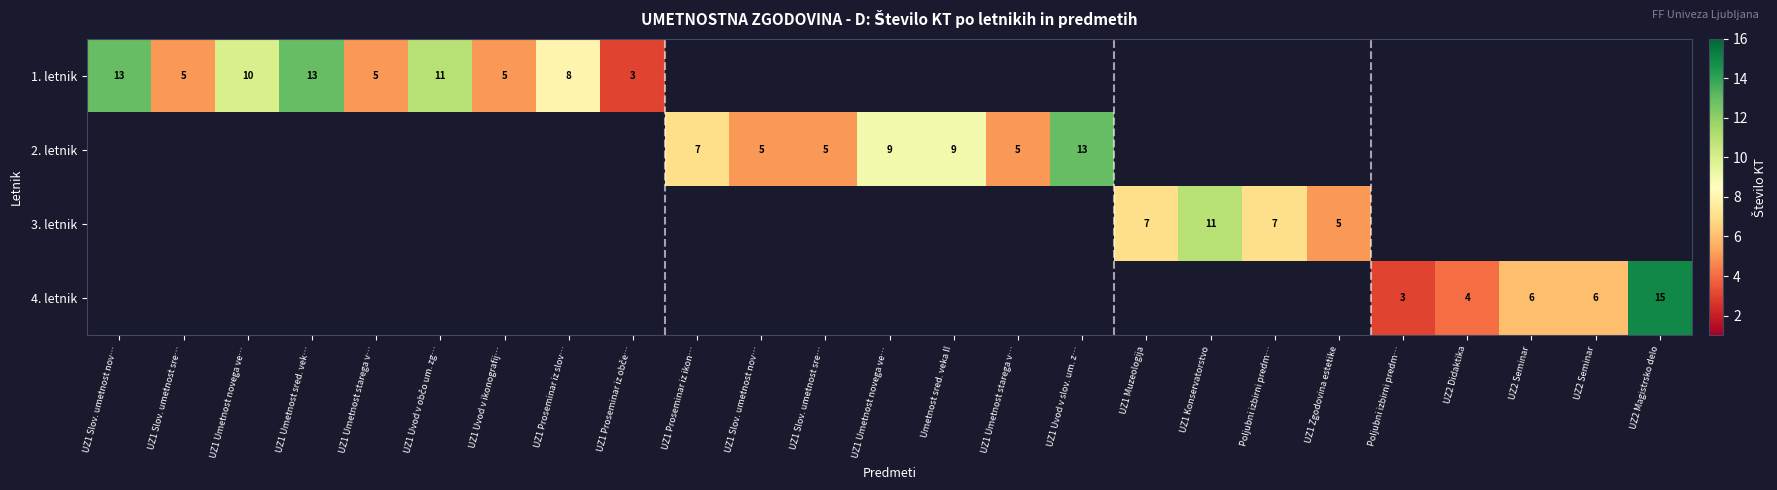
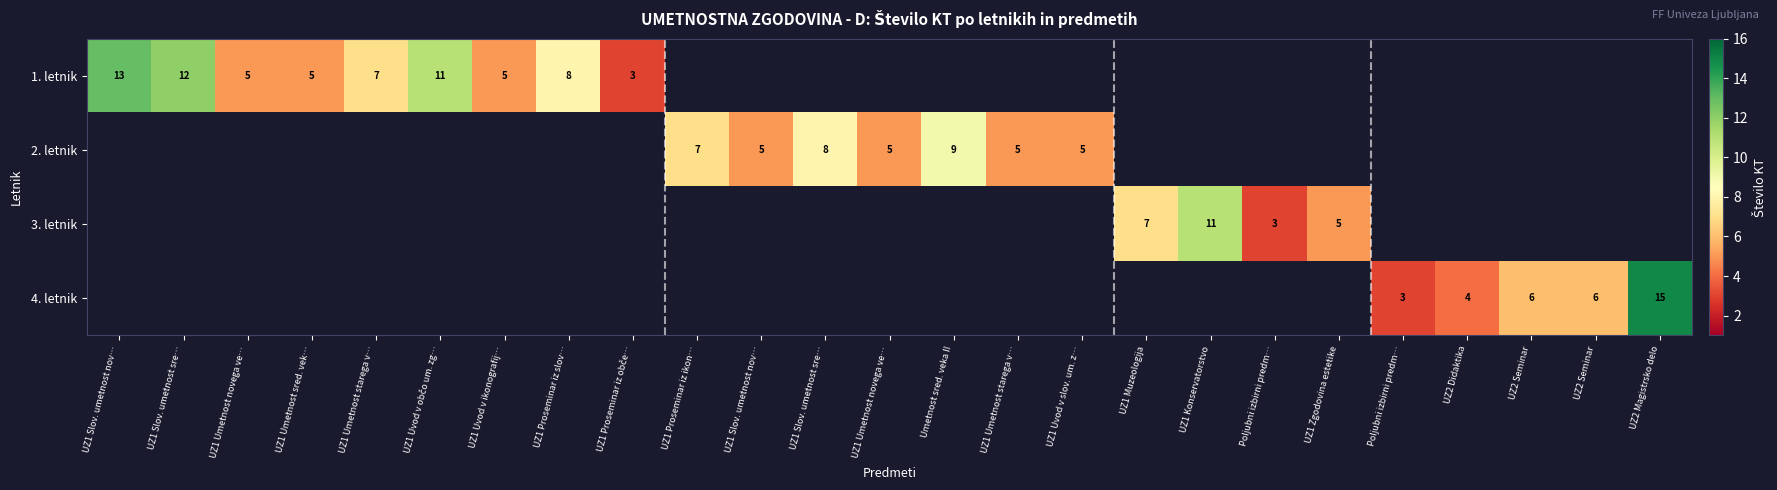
  {
    "1. letnik": {
      "UZ1 Slov. umetnost nov…": 13,
-     "UZ1 Slov. umetnost sre…": 5,
-     "UZ1 Umetnost novega ve…": 10,
-     "UZ1 Umetnost sred. vek…": 13,
-     "UZ1 Umetnost starega v…": 5,
+     "UZ1 Slov. umetnost sre…": 12,
+     "UZ1 Umetnost novega ve…": 5,
+     "UZ1 Umetnost sred. vek…": 5,
+     "UZ1 Umetnost starega v…": 7,
      "UZ1 Uvod v občo um. zg…": 11,
      "UZ1 Uvod v ikonografij…": 5,
      "UZ1 Proseminar iz slov…": 8,
      "UZ1 Proseminar iz obče…": 3
    },
    "2. letnik": {
      "UZ1 Proseminar iz ikon…": 7,
      "UZ1 Slov. umetnost nov…": 5,
-     "UZ1 Slov. umetnost sre…": 5,
-     "UZ1 Umetnost novega ve…": 9,
+     "UZ1 Slov. umetnost sre…": 8,
+     "UZ1 Umetnost novega ve…": 5,
      "Umetnost sred. veka II": 9,
      "UZ1 Umetnost starega v…": 5,
-     "UZ1 Uvod v slov. um. z…": 13
+     "UZ1 Uvod v slov. um. z…": 5
    },
    "3. letnik": {
      "UZ1 Muzeologija": 7,
      "UZ1 Konservatorstvo": 11,
-     "Poljubni izbirni predm…": 7,
+     "Poljubni izbirni predm…": 3,
      "UZ1 Zgodovina estetike": 5
    },
    "4. letnik": {
      "Poljubni izbirni predm…": 3,
      "UZ2 Didaktika": 4,
      "UZ2 Magistrsko delo": 15
    }
  }
